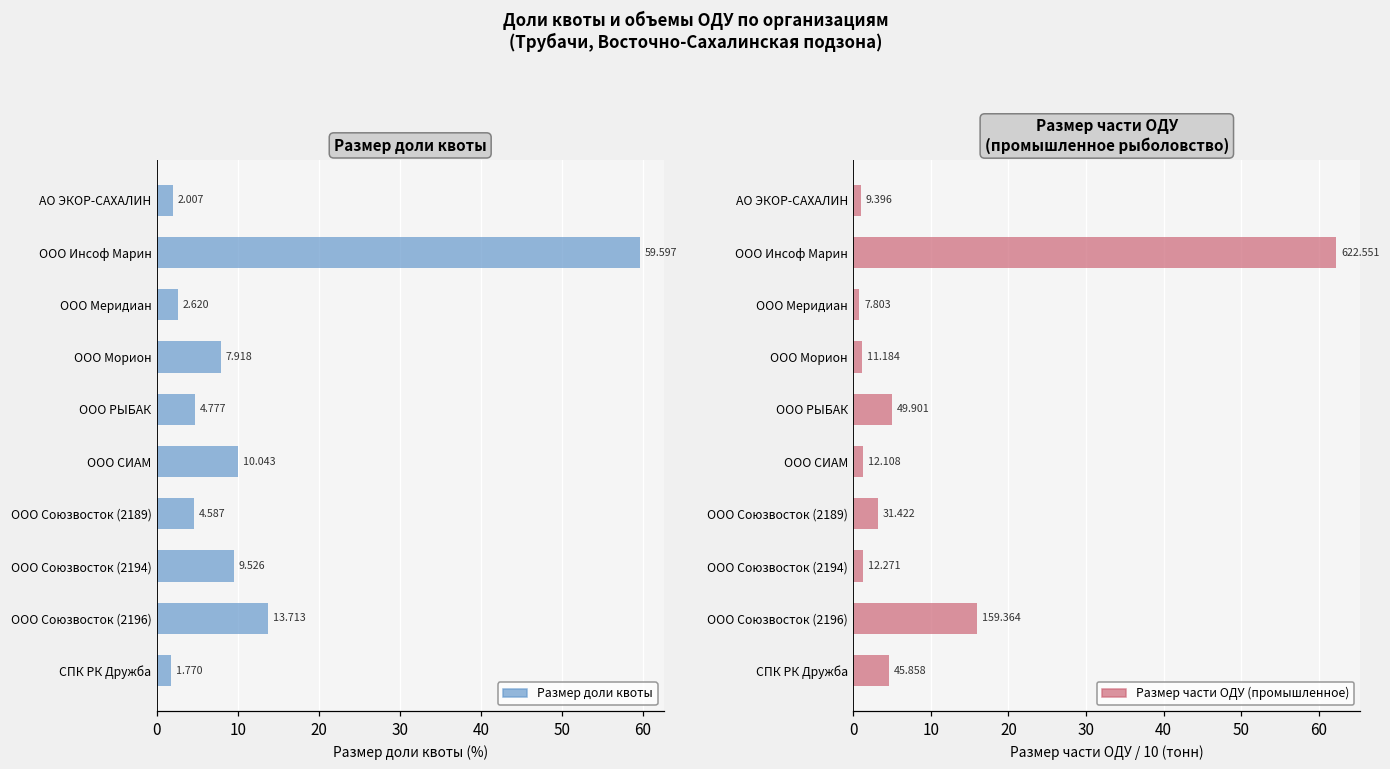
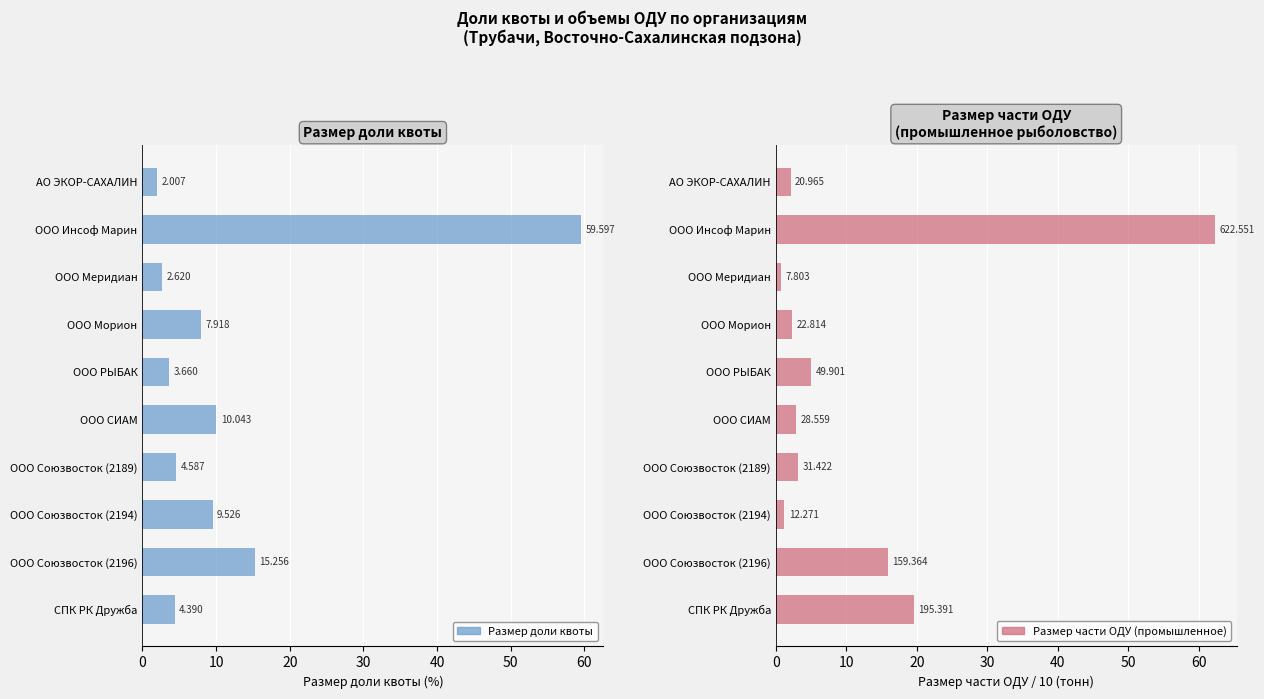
  {
    "Размер доли квоты": {
      "АО ЭКОР-САХАЛИН": 2.007,
      "ООО Инсоф Марин": 59.597,
      "ООО Меридиан": 2.620,
      "ООО Морион": 7.918,
-     "ООО РЫБАК": 4.777,
+     "ООО РЫБАК": 3.660,
      "ООО СИАМ": 10.043,
      "ООО Союзвосток (2189)": 4.587,
      "ООО Союзвосток (2194)": 9.526,
-     "ООО Союзвосток (2196)": 13.713,
-     "СПК РК Дружба": 1.770
+     "ООО Союзвосток (2196)": 15.256,
+     "СПК РК Дружба": 4.390
    },
    "Размер части ОДУ (промышленное рыболовство)": {
-     "АО ЭКОР-САХАЛИН": 9.396,
-     "ООО Морион": 11.184,
-     "ООО СИАМ": 12.108,
-     "СПК РК Дружба": 45.858
+     "АО ЭКОР-САХАЛИН": 20.965,
+     "ООО Морион": 22.814,
+     "ООО СИАМ": 28.559,
+     "СПК РК Дружба": 195.391
    }
  }
